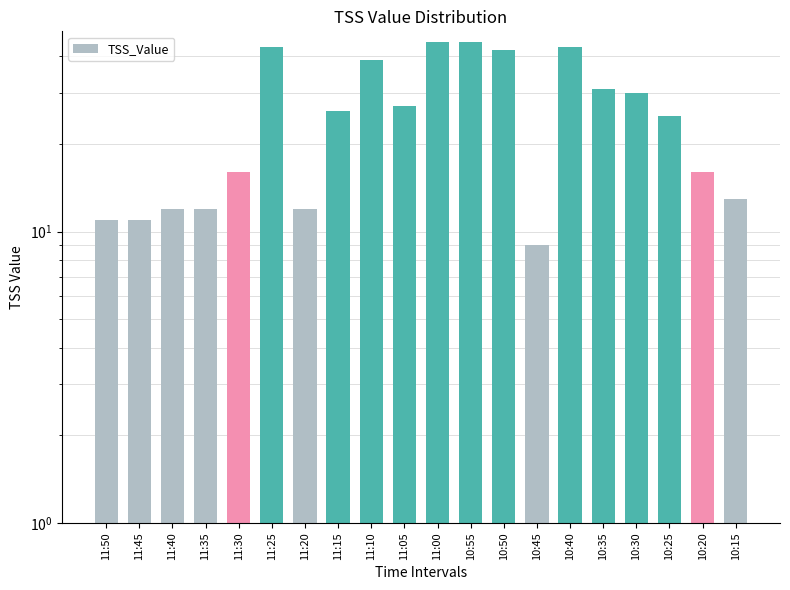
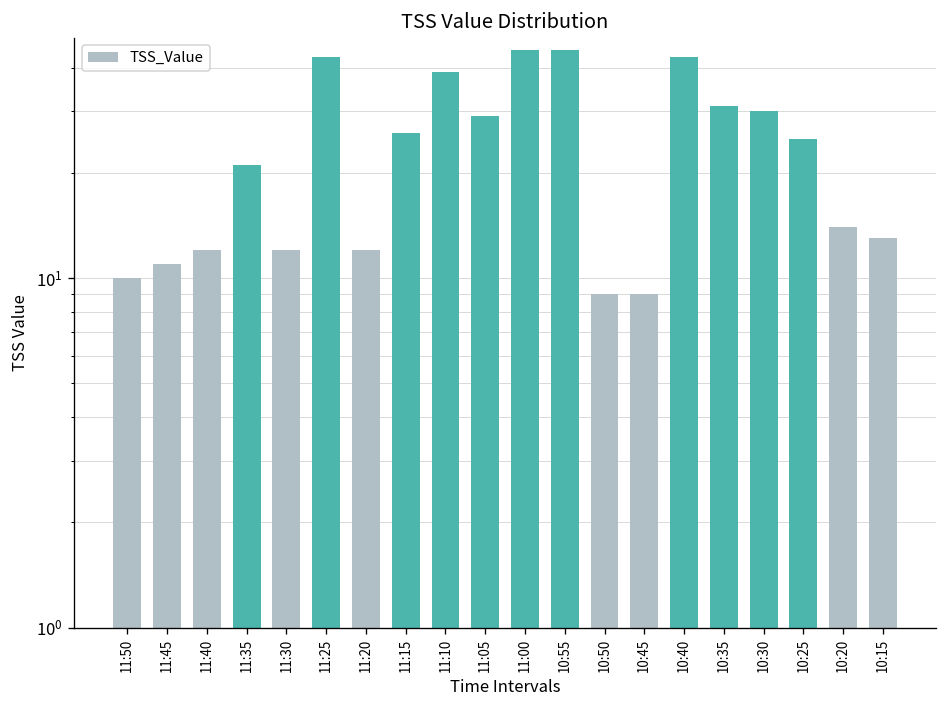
  {
-   "11:50": 11,
+   "11:50": 10,
    "11:45": 11,
    "11:40": 12,
-   "11:35": 12,
-   "11:30": 16,
+   "11:35": 21,
+   "11:30": 12,
    "11:25": 43,
    "11:20": 12,
    "11:15": 26,
    "11:10": 39,
-   "11:05": 27,
+   "11:05": 29,
    "11:00": 45,
    "10:55": 45,
-   "10:50": 42,
+   "10:50": 9,
    "10:45": 9,
    "10:40": 43,
    "10:35": 31,
    "10:30": 30,
    "10:25": 25,
-   "10:20": 16,
+   "10:20": 14,
    "10:15": 13
  }
